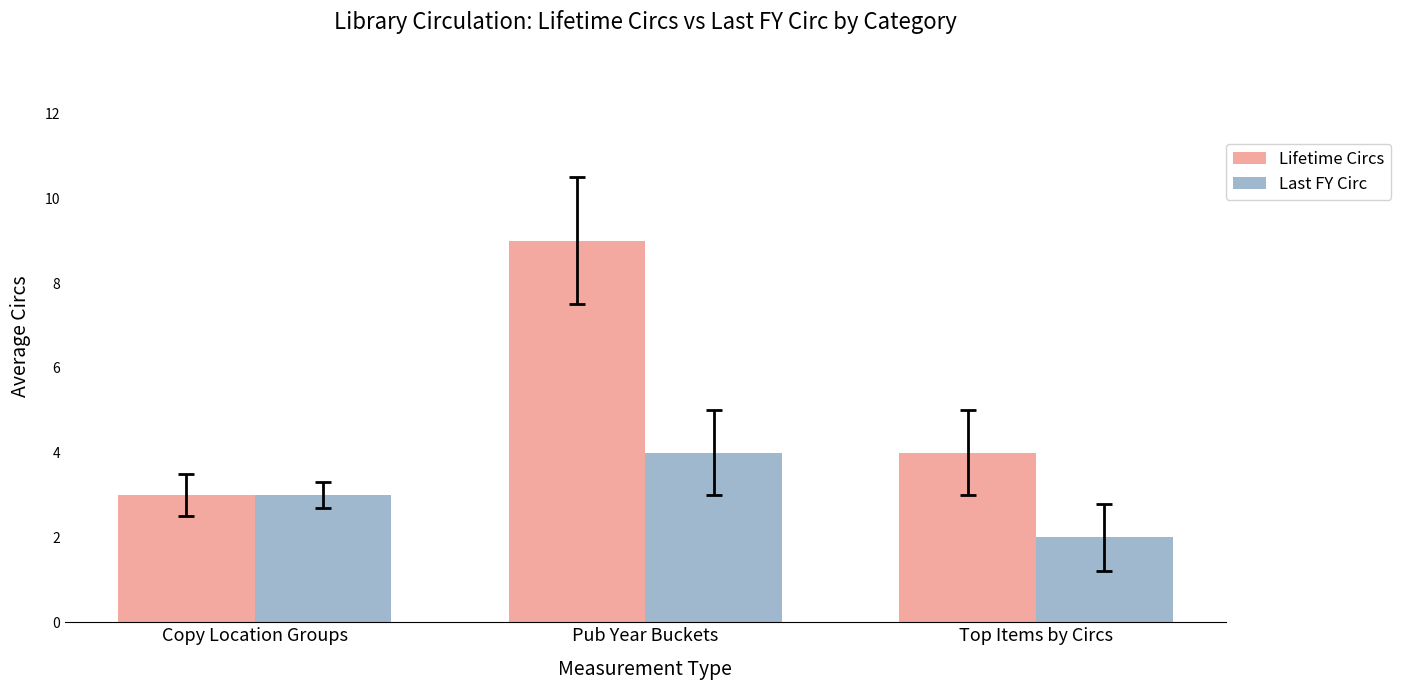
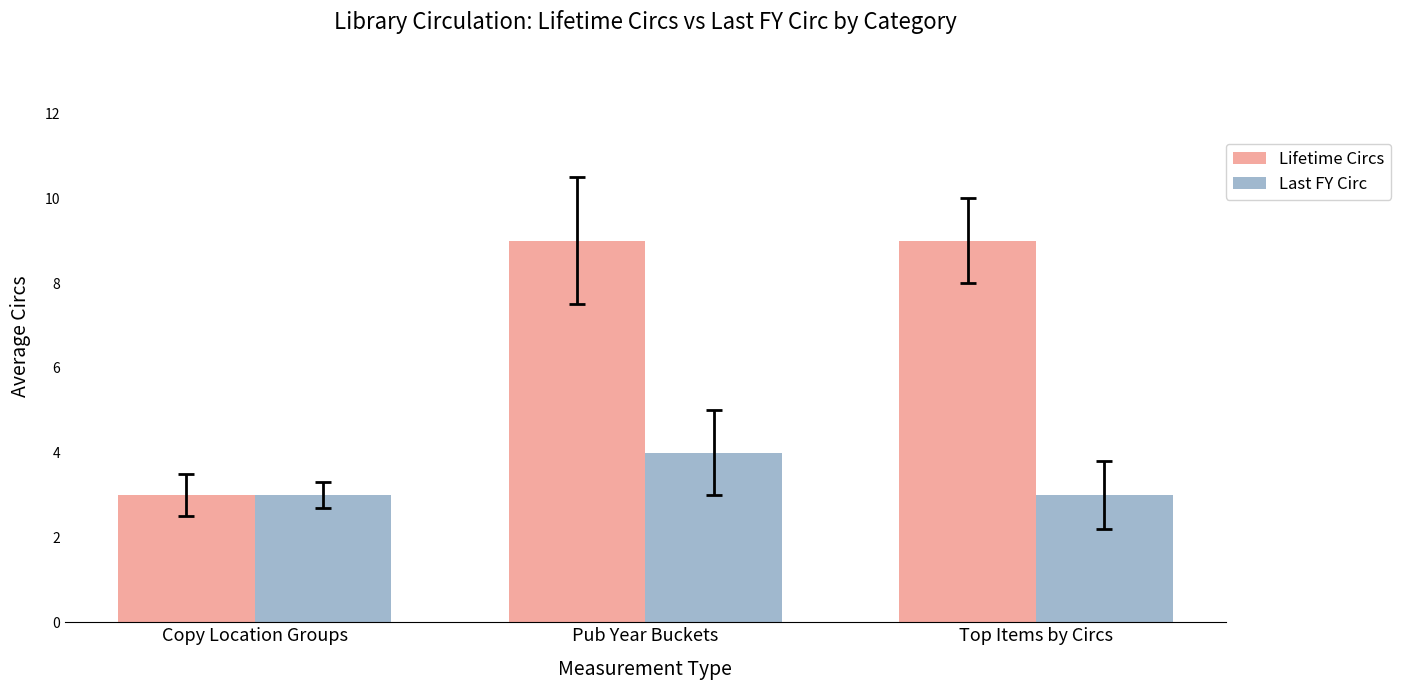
  {
    "Lifetime Circs": {
      "Copy Location Groups": 3,
      "Pub Year Buckets": 9,
-     "Top Items by Circs": 4
+     "Top Items by Circs": 9
    },
    "Last FY Circ": {
      "Copy Location Groups": 3,
      "Pub Year Buckets": 4,
-     "Top Items by Circs": 2
+     "Top Items by Circs": 3
    }
  }
